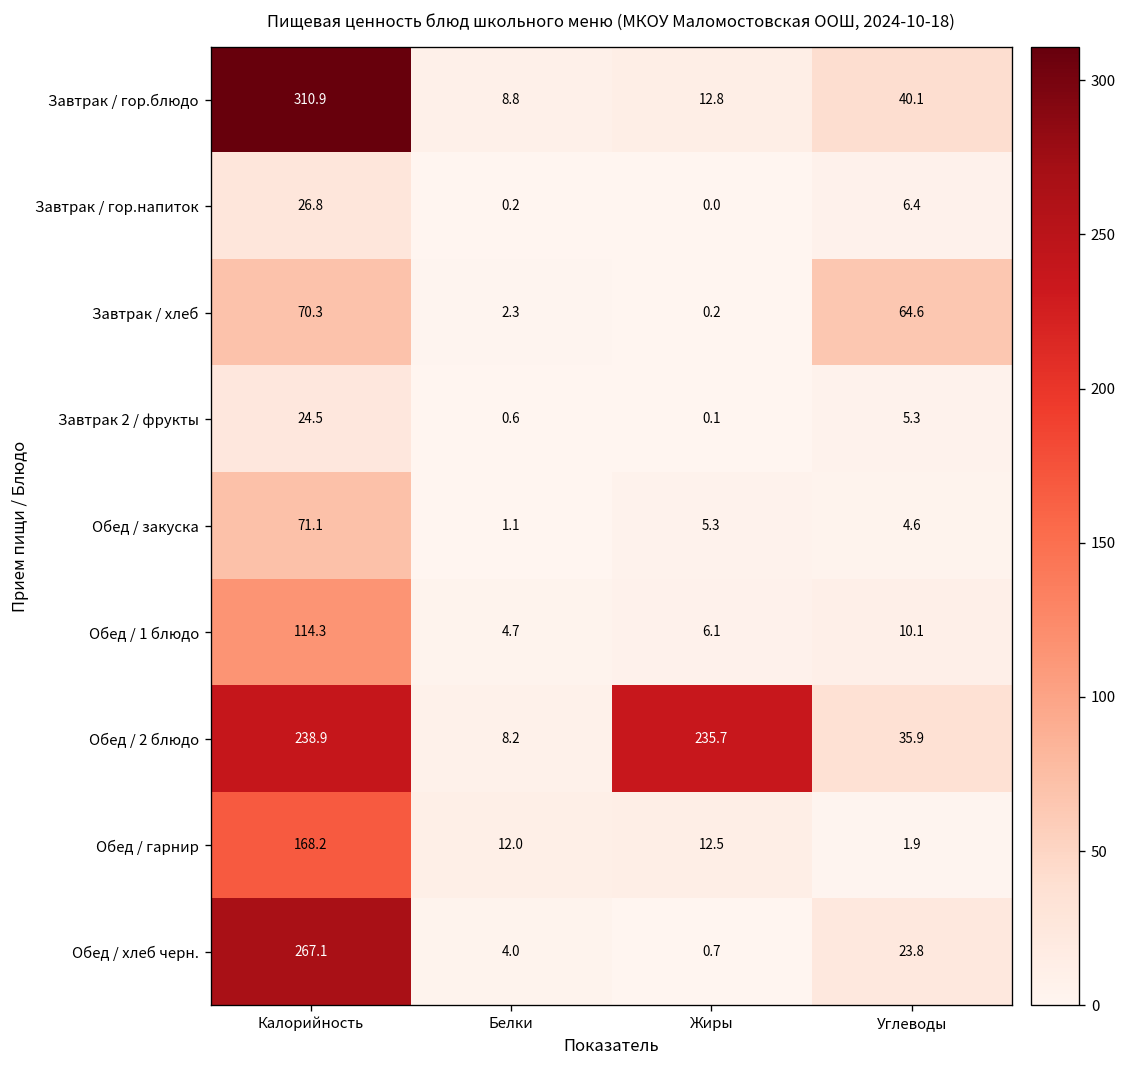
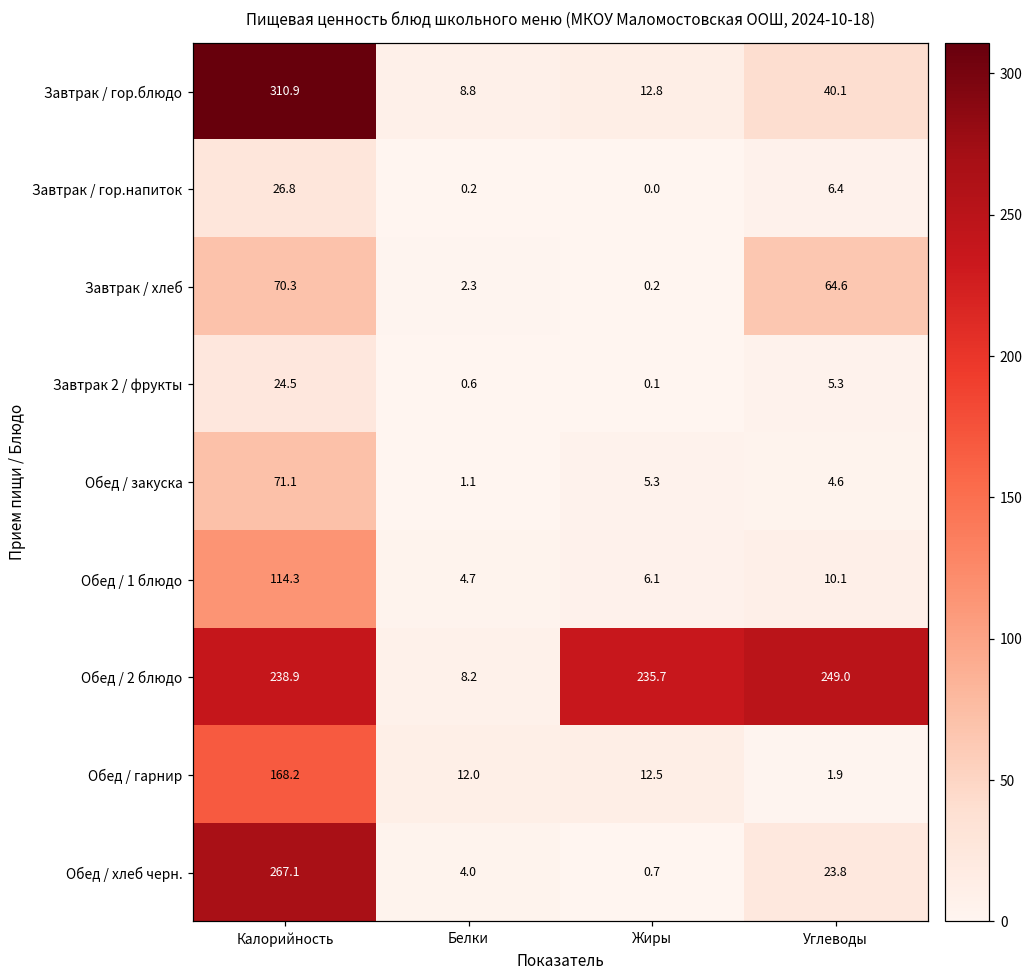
  {
    "Завтрак / гор.блюдо": {
      "Калорийность": 310.9,
      "Белки": 8.8,
      "Жиры": 12.8,
      "Углеводы": 40.1
    },
    "Завтрак / гор.напиток": {
      "Калорийность": 26.8,
      "Белки": 0.2,
      "Жиры": 0.0,
      "Углеводы": 6.4
    },
    "Завтрак / хлеб": {
      "Калорийность": 70.3,
      "Белки": 2.3,
      "Жиры": 0.2,
      "Углеводы": 64.6
    },
    "Завтрак 2 / фрукты": {
      "Калорийность": 24.5,
      "Белки": 0.6,
      "Жиры": 0.1,
      "Углеводы": 5.3
    },
    "Обед / закуска": {
      "Калорийность": 71.1,
      "Белки": 1.1,
      "Жиры": 5.3,
      "Углеводы": 4.6
    },
    "Обед / 1 блюдо": {
      "Калорийность": 114.3,
      "Белки": 4.7,
      "Жиры": 6.1,
      "Углеводы": 10.1
    },
    "Обед / 2 блюдо": {
      "Калорийность": 238.9,
      "Белки": 8.2,
      "Жиры": 235.7,
-     "Углеводы": 35.9
+     "Углеводы": 249.0
    },
    "Обед / гарнир": {
      "Калорийность": 168.2,
      "Белки": 12.0,
      "Жиры": 12.5,
      "Углеводы": 1.9
    },
    "Обед / хлеб черн.": {
      "Калорийность": 267.1,
      "Белки": 4.0,
      "Жиры": 0.7,
      "Углеводы": 23.8
    }
  }
